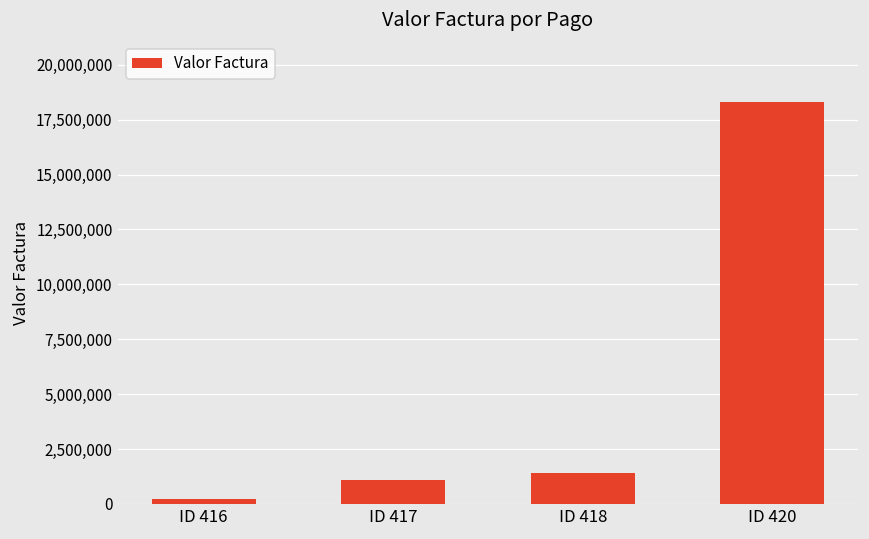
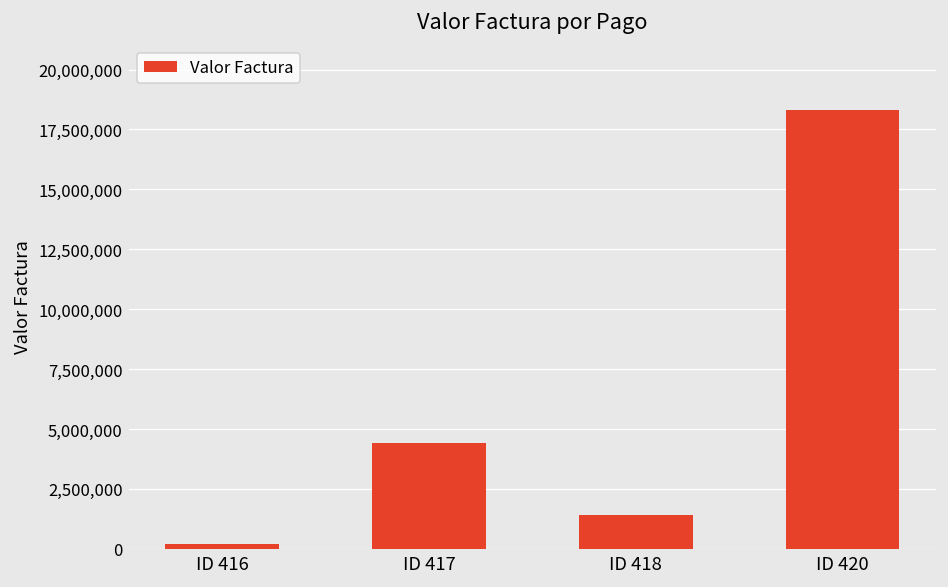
  {
    "ID 416": "200,000",
-   "ID 417": "1,100,000",
+   "ID 417": "4,400,000",
    "ID 418": "1,400,000",
    "ID 420": "18,300,000"
  }
